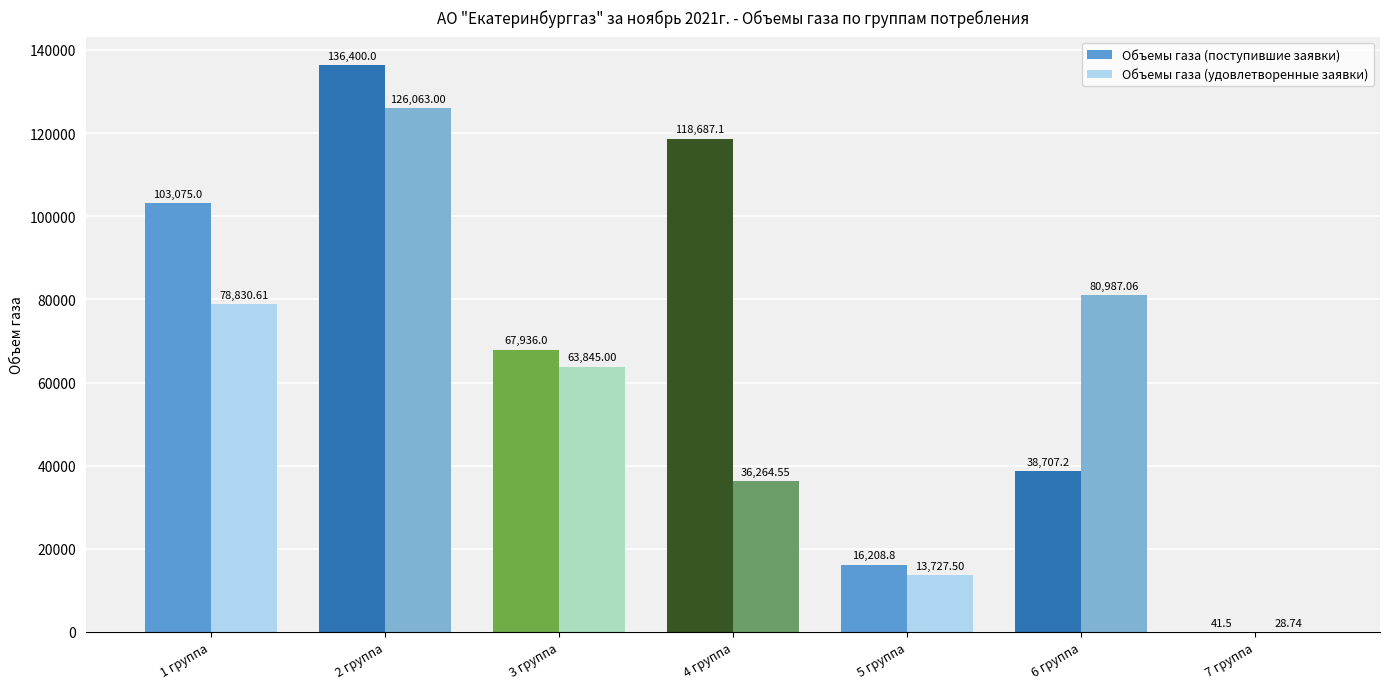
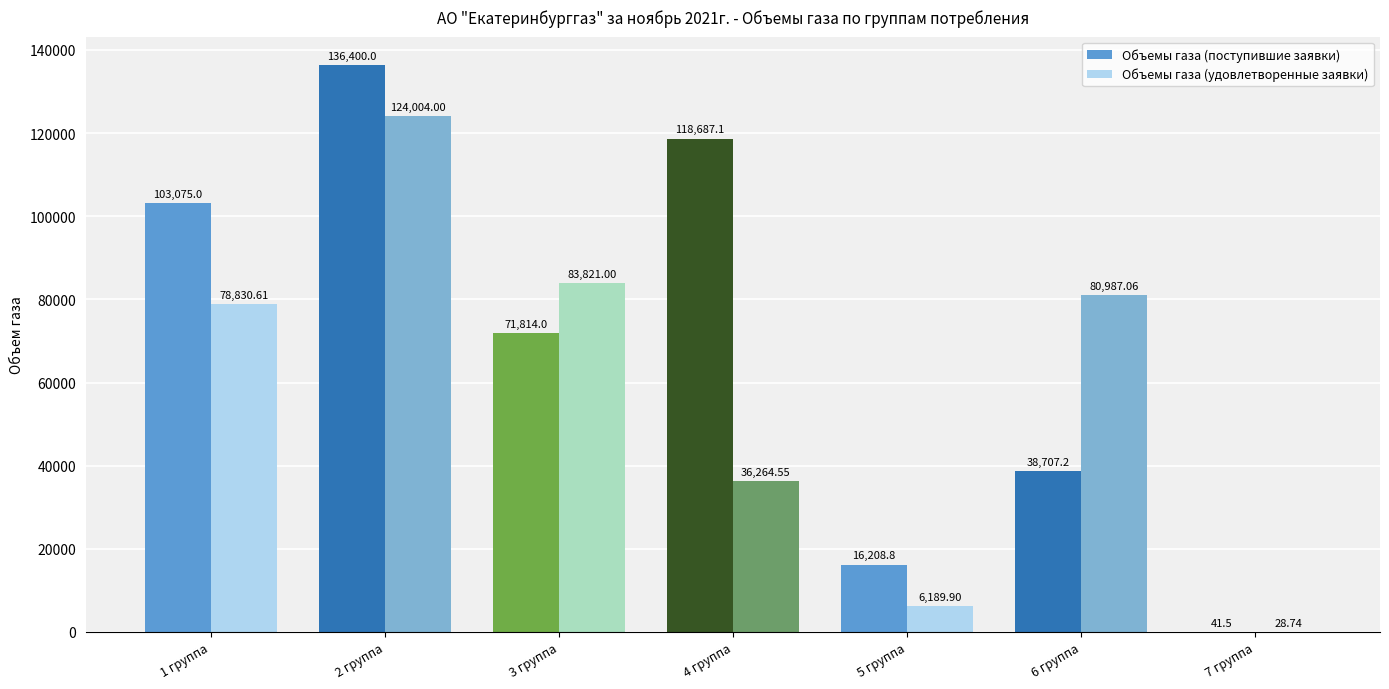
  {
    "Объемы газа (поступившие заявки)": {
      "1 группа": "103,075.0",
      "2 группа": "136,400.0",
-     "3 группа": "67,936.0",
+     "3 группа": "71,814.0",
      "4 группа": "118,687.1",
      "5 группа": "16,208.8",
      "6 группа": "38,707.2",
      "7 группа": "41.5"
    },
    "Объемы газа (удовлетворенные заявки)": {
      "1 группа": "78,830.61",
-     "2 группа": "126,063.00",
-     "3 группа": "63,845.00",
+     "2 группа": "124,004.00",
+     "3 группа": "83,821.00",
      "4 группа": "36,264.55",
-     "5 группа": "13,727.50",
+     "5 группа": "6,189.90",
      "6 группа": "80,987.06",
      "7 группа": "28.74"
    }
  }
